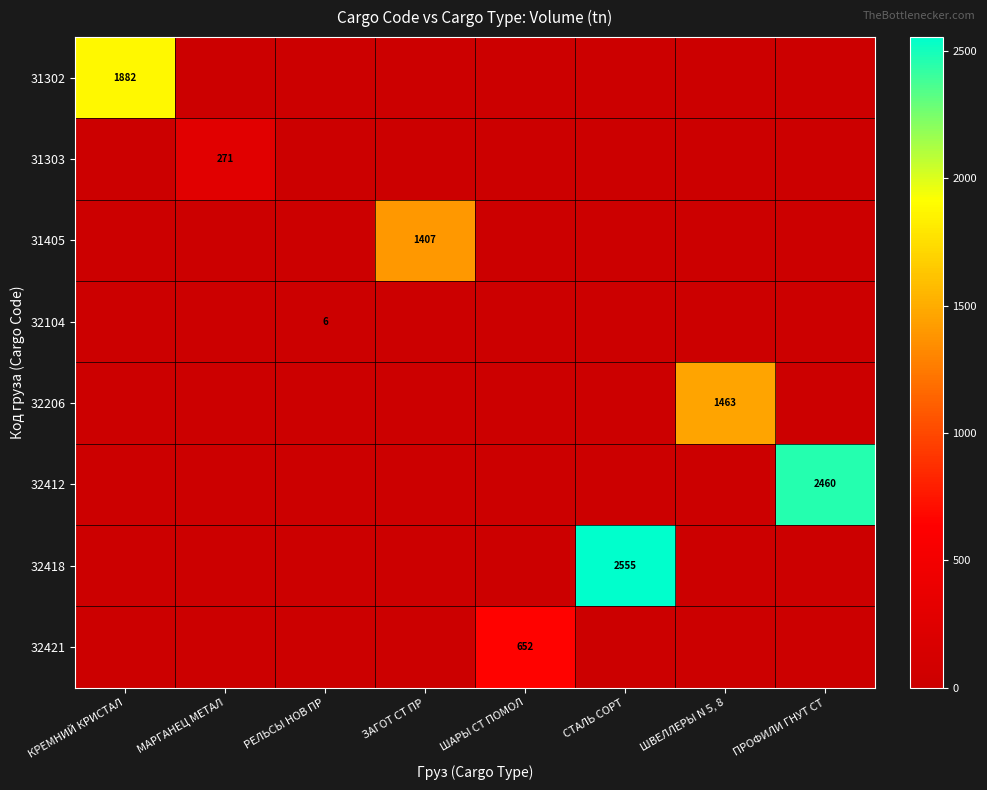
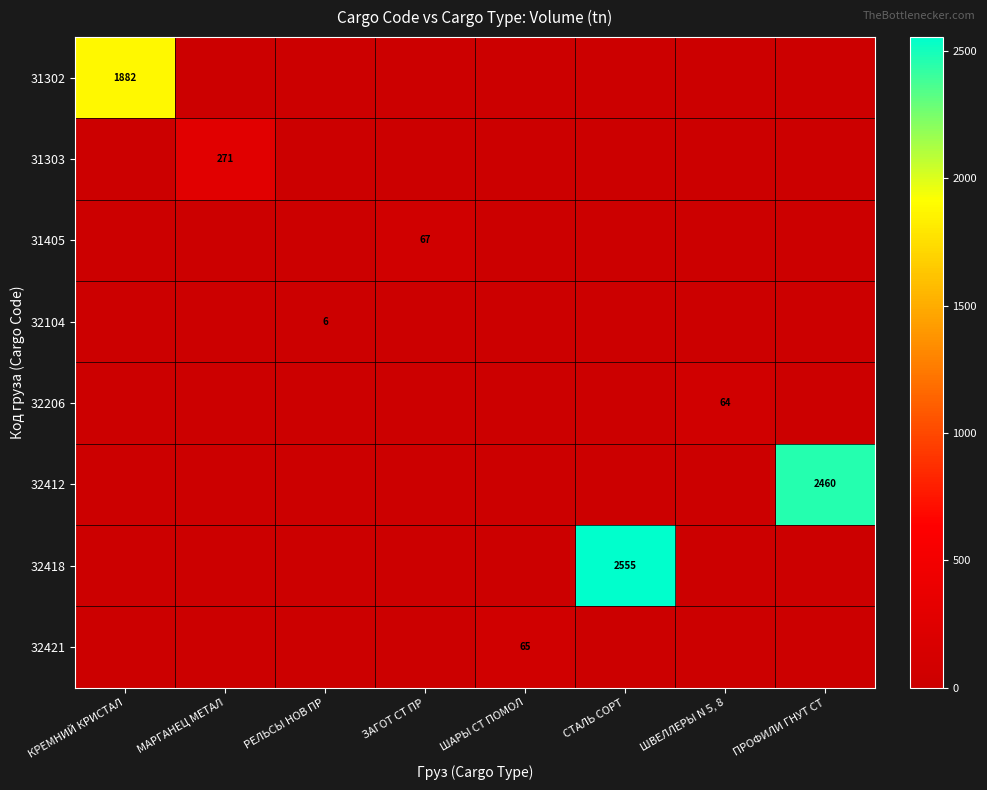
  {
    "31302": {
      "КРЕМНИЙ КРИСТАЛ": 1882
    },
    "31303": {
      "МАРГАНЕЦ МЕТАЛ": 271
    },
    "31405": {
-     "ЗАГОТ СТ ПР": 1407
+     "ЗАГОТ СТ ПР": 67
    },
    "32104": {
      "РЕЛЬСЫ НОВ ПР": 6
    },
    "32206": {
-     "ШВЕЛЛЕРЫ N 5, 8": 1463
+     "ШВЕЛЛЕРЫ N 5, 8": 64
    },
    "32412": {
      "ПРОФИЛИ ГНУТ СТ": 2460
    },
    "32418": {
      "СТАЛЬ СОРТ": 2555
    },
    "32421": {
-     "ШАРЫ СТ ПОМОЛ": 652
+     "ШАРЫ СТ ПОМОЛ": 65
    }
  }
